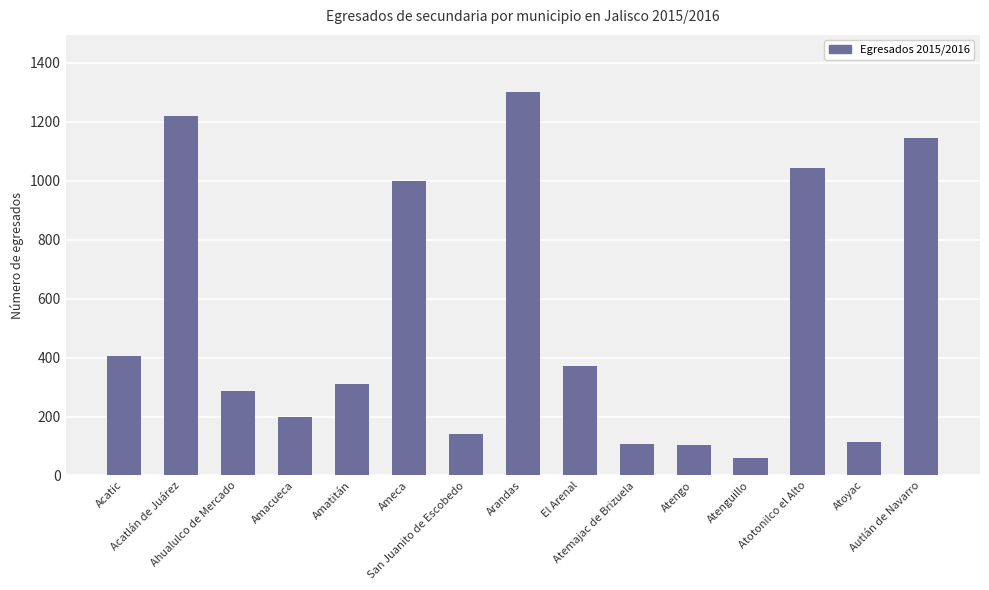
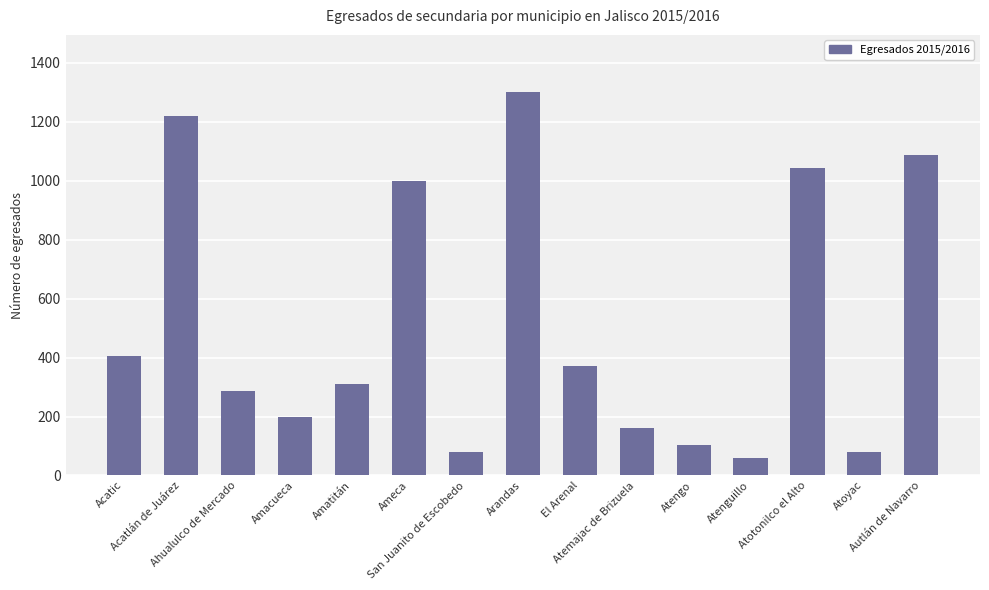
  {
    "Acatic": 410,
    "Acatlán de Juárez": 1220,
    "Ahualulco de Mercado": 290,
    "Amacueca": 200,
    "Amatitán": 310,
    "Ameca": 1000,
-   "San Juanito de Escobedo": 140,
+   "San Juanito de Escobedo": 80,
    "Arandas": 1300,
    "El Arenal": 370,
-   "Atemajac de Brizuela": 110,
+   "Atemajac de Brizuela": 160,
    "Atengo": 100,
    "Atenguillo": 60,
    "Atotonilco el Alto": 1040,
-   "Atoyac": 110,
-   "Autlán de Navarro": 1150
+   "Atoyac": 80,
+   "Autlán de Navarro": 1090
  }
